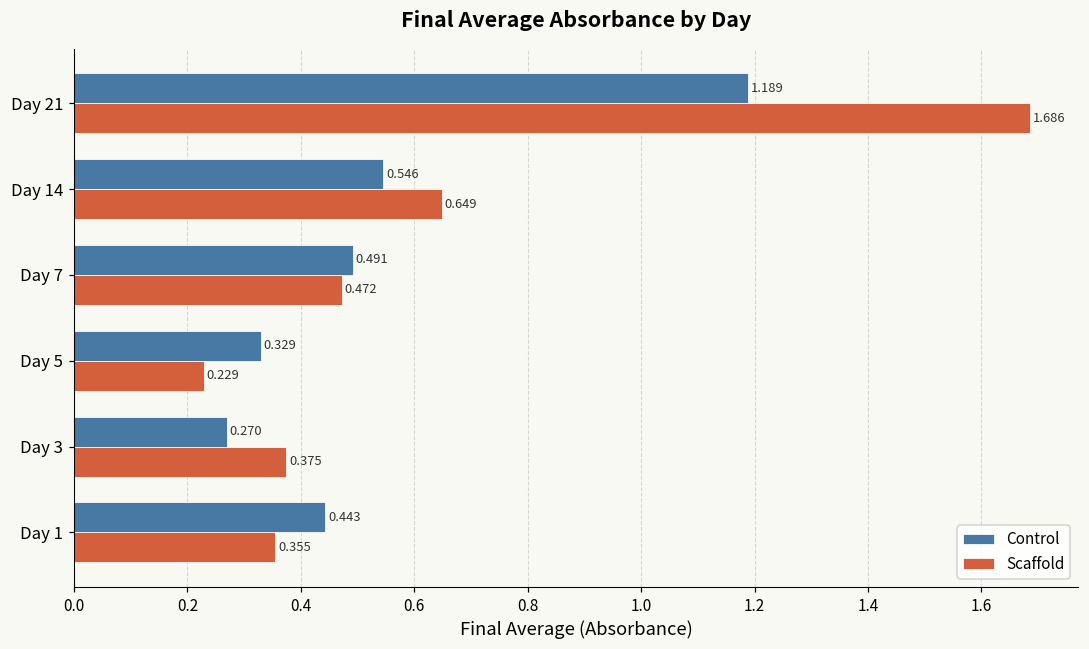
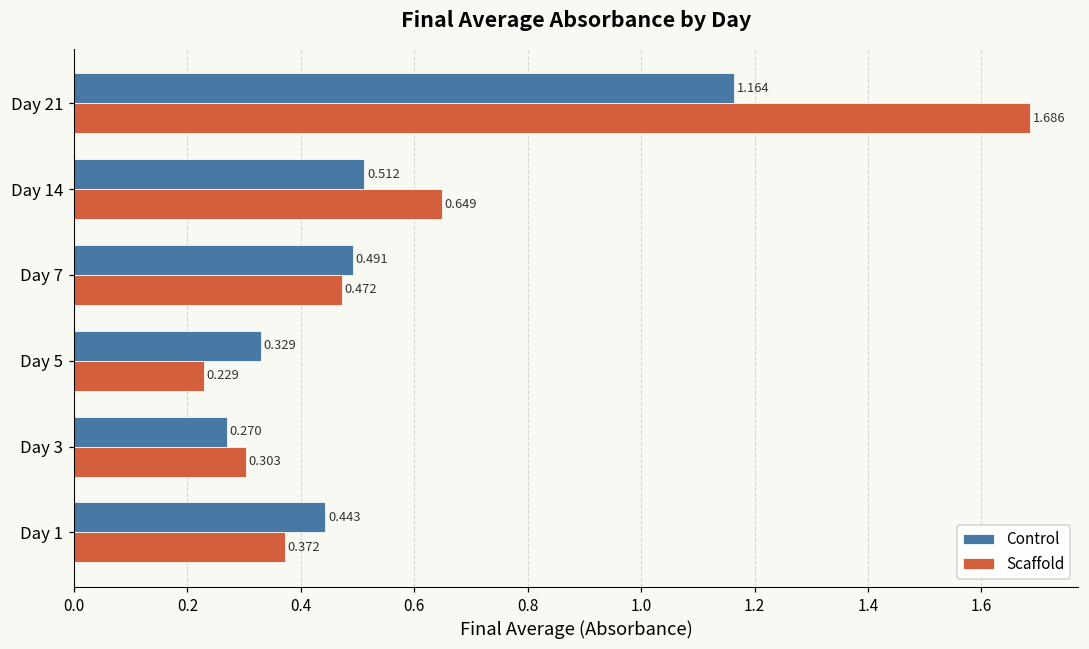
  {
    "Control": {
-     "Day 21": 1.189,
-     "Day 14": 0.546,
+     "Day 21": 1.164,
+     "Day 14": 0.512,
      "Day 7": 0.491,
      "Day 5": 0.329,
      "Day 3": 0.270,
      "Day 1": 0.443
    },
    "Scaffold": {
      "Day 21": 1.686,
      "Day 14": 0.649,
      "Day 7": 0.472,
      "Day 5": 0.229,
-     "Day 3": 0.375,
-     "Day 1": 0.355
+     "Day 3": 0.303,
+     "Day 1": 0.372
    }
  }
